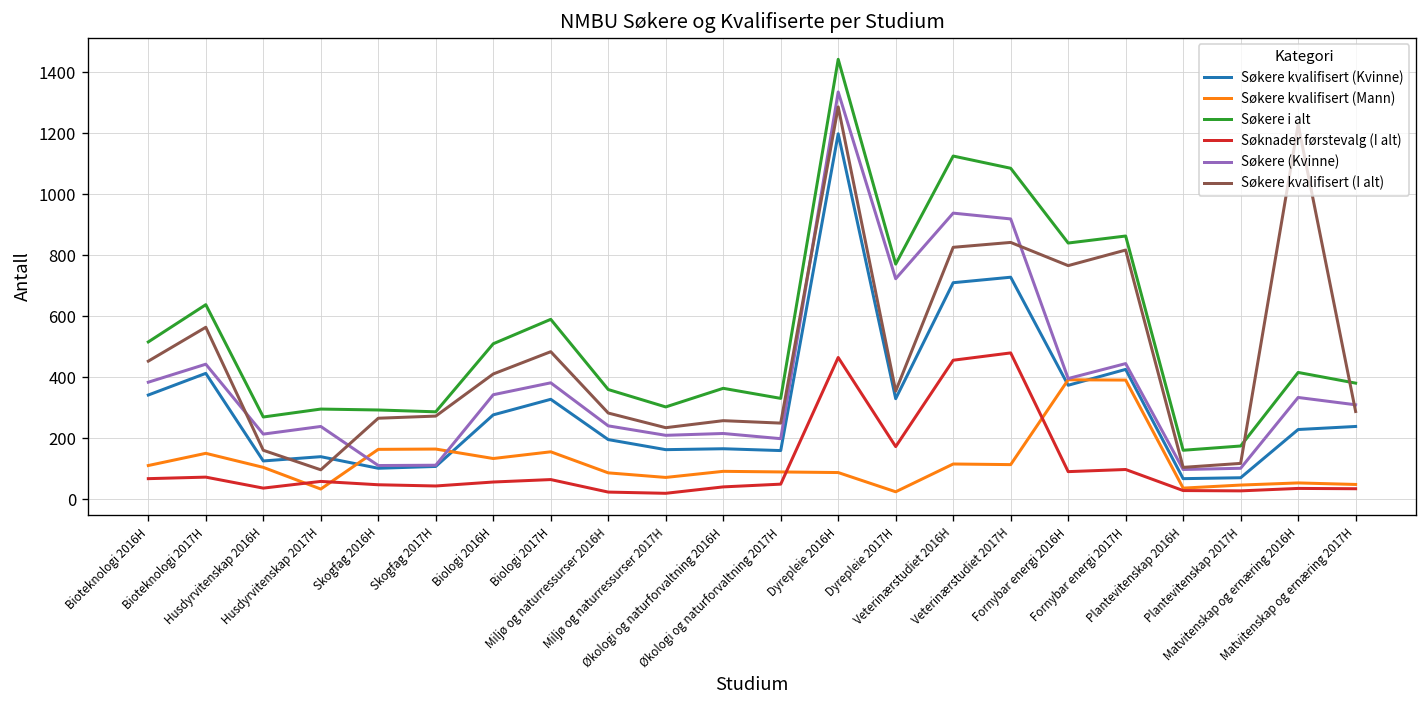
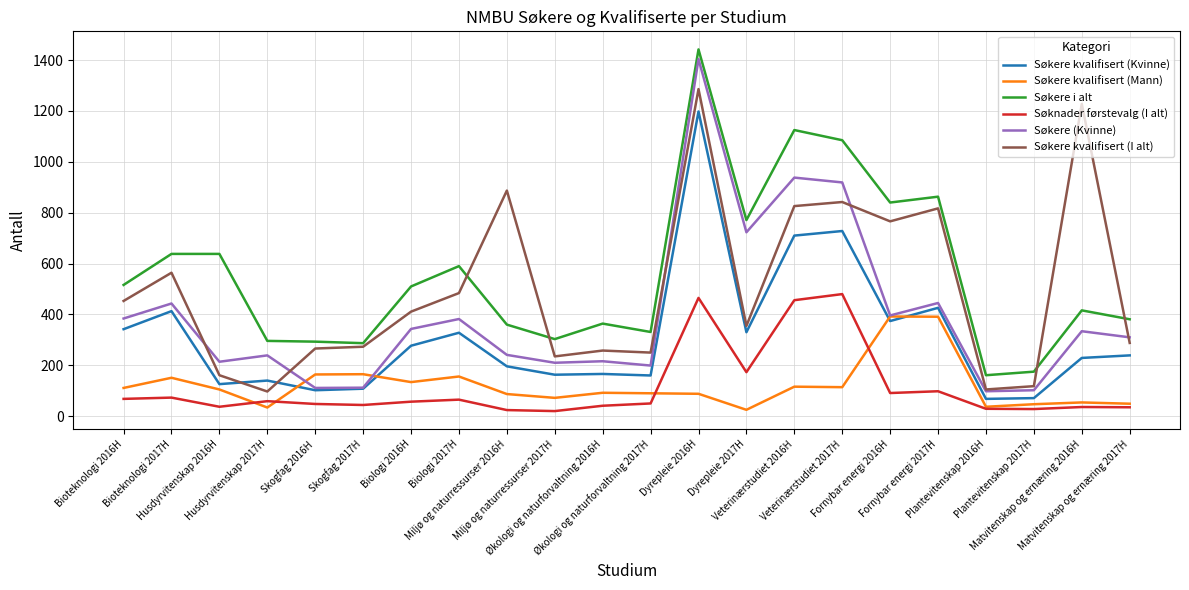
  {
    "Søkere kvalifisert (Kvinne)": {
      "Bioteknologi 2016H": 340,
      "Bioteknologi 2017H": 410,
      "Husdyrvitenskap 2016H": 130,
      "Husdyrvitenskap 2017H": 140,
      "Biologi 2016H": 280,
      "Biologi 2017H": 330,
      "Miljø og naturressurser 2016H": 200,
      "Miljø og naturressurser 2017H": 160,
      "Økologi og naturforvaltning 2016H": 170,
      "Økologi og naturforvaltning 2017H": 160,
      "Dyrepleie 2016H": 1200,
      "Dyrepleie 2017H": 330,
      "Veterinærstudiet 2016H": 710,
      "Veterinærstudiet 2017H": 730,
      "Fornybar energi 2016H": 370,
      "Fornybar energi 2017H": 430,
      "Plantevitenskap 2016H": 70,
      "Plantevitenskap 2017H": 70,
      "Matvitenskap og ernæring 2016H": 230,
      "Matvitenskap og ernæring 2017H": 240
    },
    "Søkere kvalifisert (Mann)": {
      "Bioteknologi 2016H": 110,
      "Bioteknologi 2017H": 150,
      "Husdyrvitenskap 2016H": 110,
      "Husdyrvitenskap 2017H": 30,
      "Skogfag 2016H": 160,
      "Skogfag 2017H": 170,
      "Biologi 2016H": 130,
      "Biologi 2017H": 160,
      "Miljø og naturressurser 2016H": 90,
      "Miljø og naturressurser 2017H": 70,
      "Økologi og naturforvaltning 2016H": 90,
      "Økologi og naturforvaltning 2017H": 90,
      "Dyrepleie 2016H": 90,
      "Dyrepleie 2017H": 30,
      "Veterinærstudiet 2016H": 120,
      "Veterinærstudiet 2017H": 110,
      "Fornybar energi 2017H": 390,
      "Plantevitenskap 2017H": 50,
      "Matvitenskap og ernæring 2016H": 50,
      "Matvitenskap og ernæring 2017H": 50
    },
    "Søkere i alt": {
      "Bioteknologi 2016H": 520,
      "Bioteknologi 2017H": 640,
-     "Husdyrvitenskap 2016H": 270,
+     "Husdyrvitenskap 2016H": 640,
      "Husdyrvitenskap 2017H": 300,
      "Skogfag 2016H": 290,
      "Skogfag 2017H": 290,
      "Biologi 2016H": 510,
      "Biologi 2017H": 590,
      "Miljø og naturressurser 2016H": 360,
      "Miljø og naturressurser 2017H": 300,
      "Økologi og naturforvaltning 2016H": 360,
      "Økologi og naturforvaltning 2017H": 330,
      "Dyrepleie 2016H": 1440,
      "Dyrepleie 2017H": 770,
      "Veterinærstudiet 2016H": 1130,
      "Veterinærstudiet 2017H": 1090,
      "Fornybar energi 2016H": 840,
      "Fornybar energi 2017H": 860,
      "Plantevitenskap 2016H": 160,
      "Plantevitenskap 2017H": 180,
      "Matvitenskap og ernæring 2016H": 420,
      "Matvitenskap og ernæring 2017H": 380
    },
    "Søknader førstevalg (I alt)": {
      "Bioteknologi 2016H": 70,
      "Bioteknologi 2017H": 70,
      "Husdyrvitenskap 2016H": 40,
      "Husdyrvitenskap 2017H": 60,
      "Skogfag 2016H": 50,
      "Skogfag 2017H": 40,
      "Biologi 2016H": 60,
      "Biologi 2017H": 70,
      "Miljø og naturressurser 2016H": 20,
      "Miljø og naturressurser 2017H": 20,
      "Økologi og naturforvaltning 2016H": 40,
      "Økologi og naturforvaltning 2017H": 50,
      "Dyrepleie 2016H": 470,
      "Dyrepleie 2017H": 170,
      "Veterinærstudiet 2016H": 460,
      "Veterinærstudiet 2017H": 480,
      "Fornybar energi 2016H": 90,
      "Fornybar energi 2017H": 100,
      "Plantevitenskap 2017H": 30,
      "Matvitenskap og ernæring 2016H": 40,
      "Matvitenskap og ernæring 2017H": 40
    },
    "Søkere (Kvinne)": {
      "Bioteknologi 2016H": 380,
      "Bioteknologi 2017H": 440,
      "Husdyrvitenskap 2016H": 210,
      "Husdyrvitenskap 2017H": 240,
      "Biologi 2016H": 340,
      "Biologi 2017H": 380,
      "Miljø og naturressurser 2016H": 240,
      "Miljø og naturressurser 2017H": 210,
      "Økologi og naturforvaltning 2016H": 220,
      "Økologi og naturforvaltning 2017H": 200,
-     "Dyrepleie 2016H": 1340,
+     "Dyrepleie 2016H": 1400,
      "Dyrepleie 2017H": 720,
      "Veterinærstudiet 2016H": 940,
      "Veterinærstudiet 2017H": 920,
      "Fornybar energi 2017H": 450,
      "Plantevitenskap 2017H": 100,
      "Matvitenskap og ernæring 2016H": 330,
      "Matvitenskap og ernæring 2017H": 310
    },
    "Søkere kvalifisert (I alt)": {
      "Bioteknologi 2016H": 450,
      "Bioteknologi 2017H": 560,
      "Husdyrvitenskap 2016H": 160,
      "Husdyrvitenskap 2017H": 100,
      "Skogfag 2016H": 270,
      "Skogfag 2017H": 270,
      "Biologi 2016H": 410,
      "Biologi 2017H": 480,
-     "Miljø og naturressurser 2016H": 280,
+     "Miljø og naturressurser 2016H": 890,
      "Miljø og naturressurser 2017H": 240,
      "Økologi og naturforvaltning 2016H": 260,
      "Økologi og naturforvaltning 2017H": 250,
      "Dyrepleie 2016H": 1290,
      "Dyrepleie 2017H": 360,
      "Veterinærstudiet 2016H": 830,
      "Veterinærstudiet 2017H": 840,
      "Fornybar energi 2016H": 770,
      "Fornybar energi 2017H": 820,
      "Plantevitenskap 2017H": 120,
      "Matvitenskap og ernæring 2017H": 290
    }
  }
